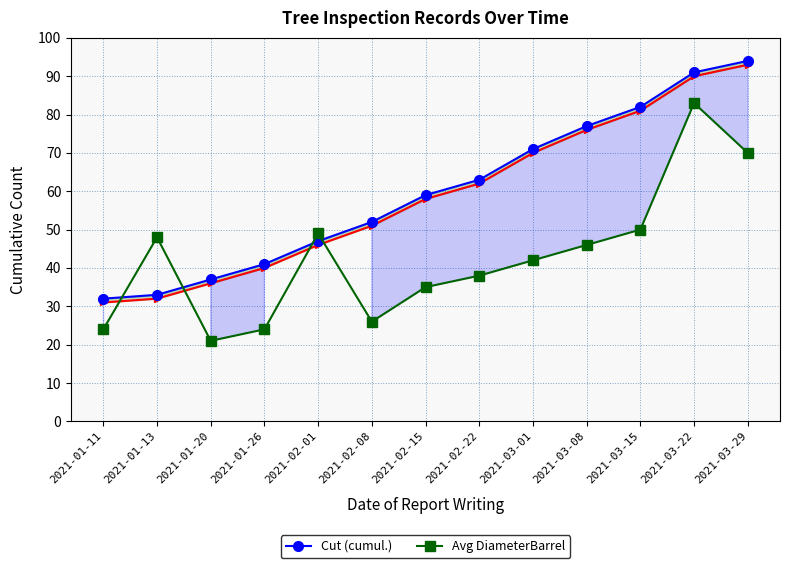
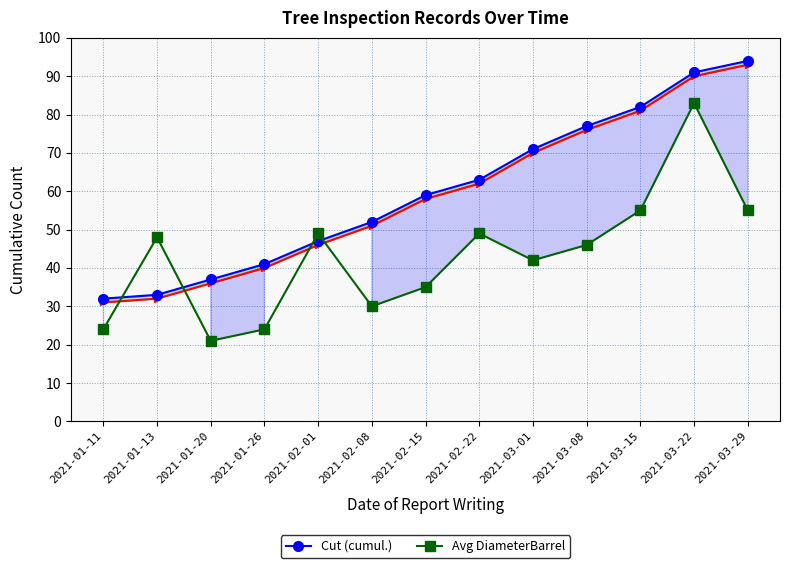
  {
    "Cut (cumul.)": {
      "2021-01-11": 32,
      "2021-01-13": 33,
      "2021-01-20": 37,
      "2021-01-26": 41,
      "2021-02-01": 47,
      "2021-02-08": 52,
      "2021-02-15": 59,
      "2021-02-22": 63,
      "2021-03-01": 71,
      "2021-03-08": 77,
      "2021-03-15": 82,
      "2021-03-22": 91,
      "2021-03-29": 94
    },
    "Avg DiameterBarrel": {
      "2021-01-11": 24,
      "2021-01-13": 48,
      "2021-01-20": 21,
      "2021-01-26": 24,
      "2021-02-01": 49,
-     "2021-02-08": 26,
+     "2021-02-08": 30,
      "2021-02-15": 35,
-     "2021-02-22": 38,
+     "2021-02-22": 49,
      "2021-03-01": 42,
      "2021-03-08": 46,
-     "2021-03-15": 50,
+     "2021-03-15": 55,
      "2021-03-22": 83,
-     "2021-03-29": 70
+     "2021-03-29": 55
    }
  }
